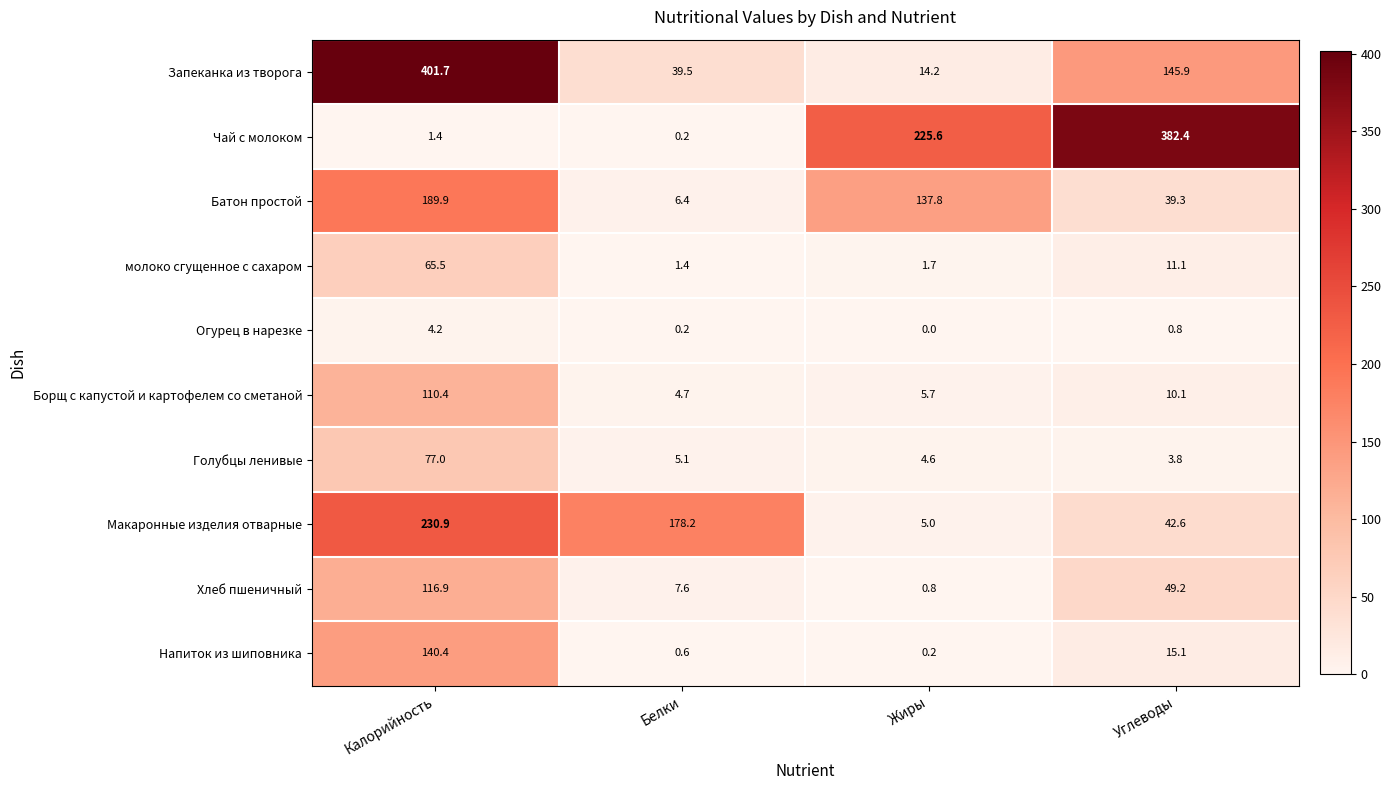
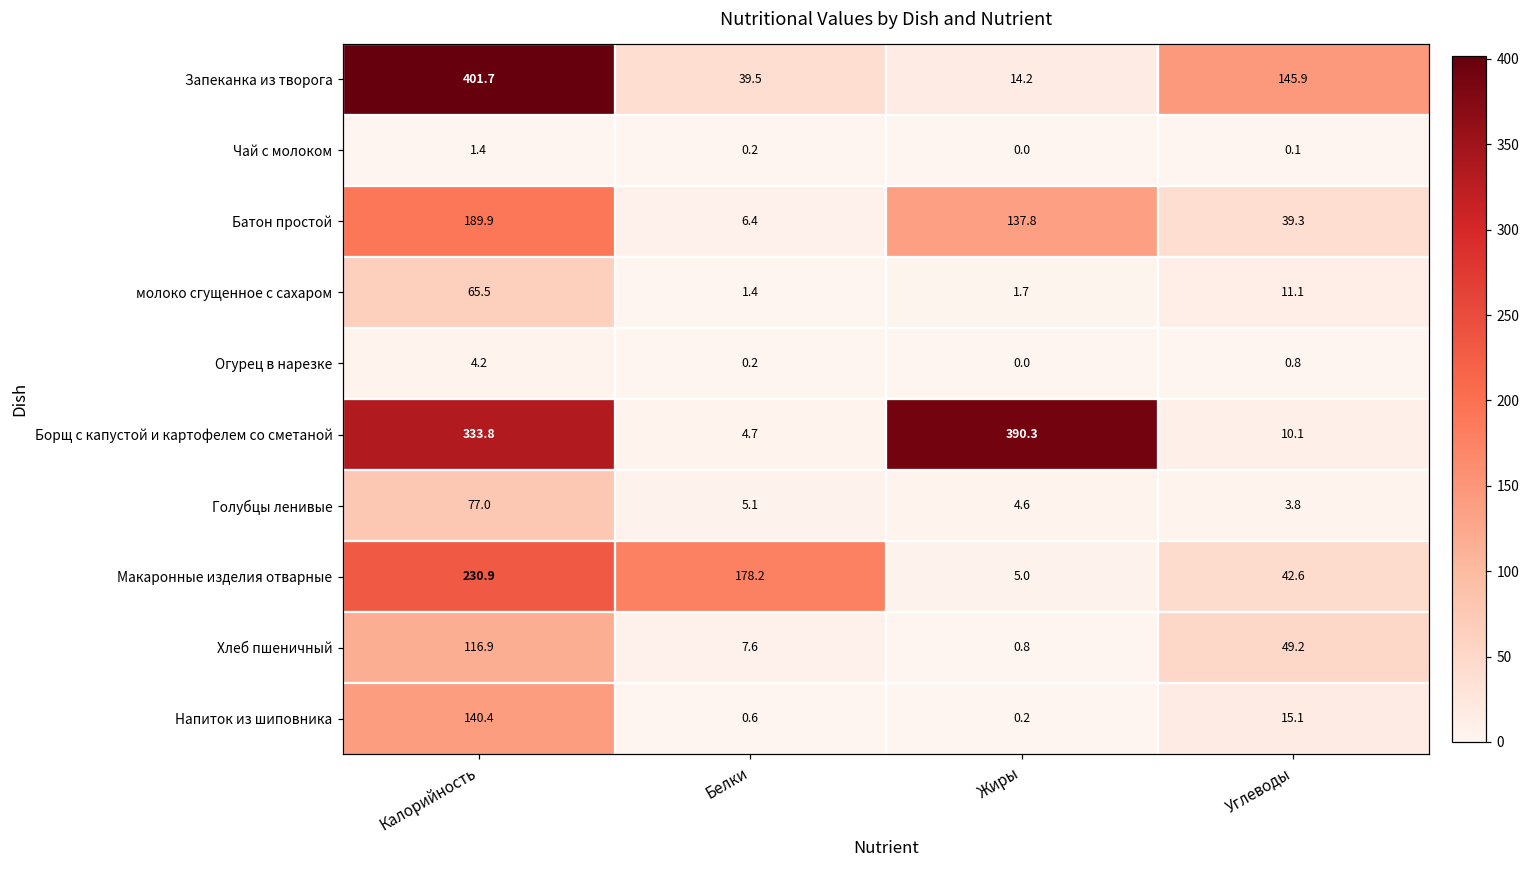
  {
    "Запеканка из творога": {
      "Калорийность": 401.7,
      "Белки": 39.5,
      "Жиры": 14.2,
      "Углеводы": 145.9
    },
    "Чай с молоком": {
      "Калорийность": 1.4,
      "Белки": 0.2,
-     "Жиры": 225.6,
-     "Углеводы": 382.4
+     "Жиры": 0.0,
+     "Углеводы": 0.1
    },
    "Батон простой": {
      "Калорийность": 189.9,
      "Белки": 6.4,
      "Жиры": 137.8,
      "Углеводы": 39.3
    },
    "молоко сгущенное с сахаром": {
      "Калорийность": 65.5,
      "Белки": 1.4,
      "Жиры": 1.7,
      "Углеводы": 11.1
    },
    "Огурец в нарезке": {
      "Калорийность": 4.2,
      "Белки": 0.2,
      "Жиры": 0.0,
      "Углеводы": 0.8
    },
    "Борщ с капустой и картофелем со сметаной": {
-     "Калорийность": 110.4,
+     "Калорийность": 333.8,
      "Белки": 4.7,
-     "Жиры": 5.7,
+     "Жиры": 390.3,
      "Углеводы": 10.1
    },
    "Голубцы ленивые": {
      "Калорийность": 77.0,
      "Белки": 5.1,
      "Жиры": 4.6,
      "Углеводы": 3.8
    },
    "Макаронные изделия отварные": {
      "Калорийность": 230.9,
      "Белки": 178.2,
      "Жиры": 5.0,
      "Углеводы": 42.6
    },
    "Хлеб пшеничный": {
      "Калорийность": 116.9,
      "Белки": 7.6,
      "Жиры": 0.8,
      "Углеводы": 49.2
    },
    "Напиток из шиповника": {
      "Калорийность": 140.4,
      "Белки": 0.6,
      "Жиры": 0.2,
      "Углеводы": 15.1
    }
  }
